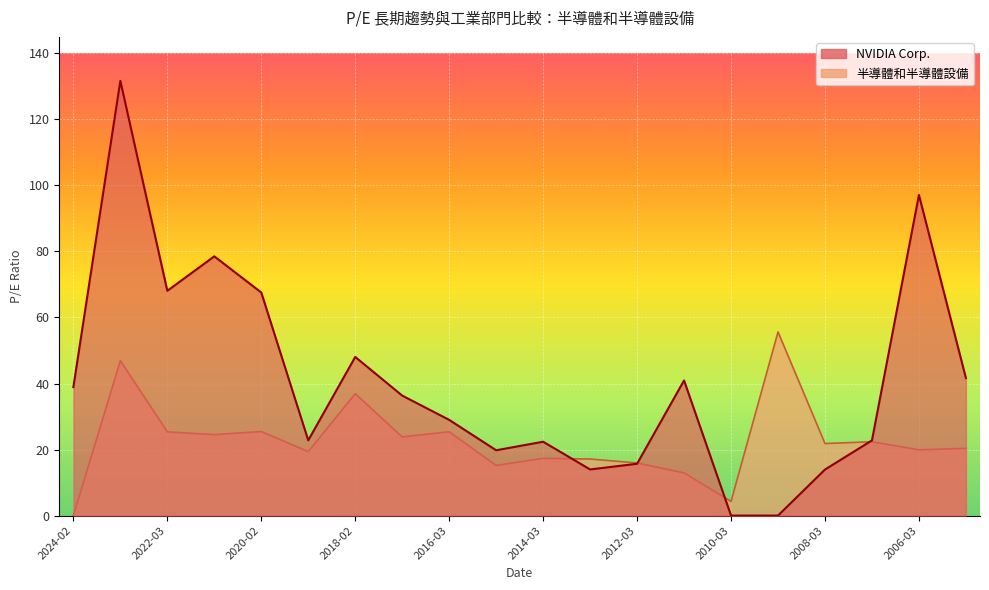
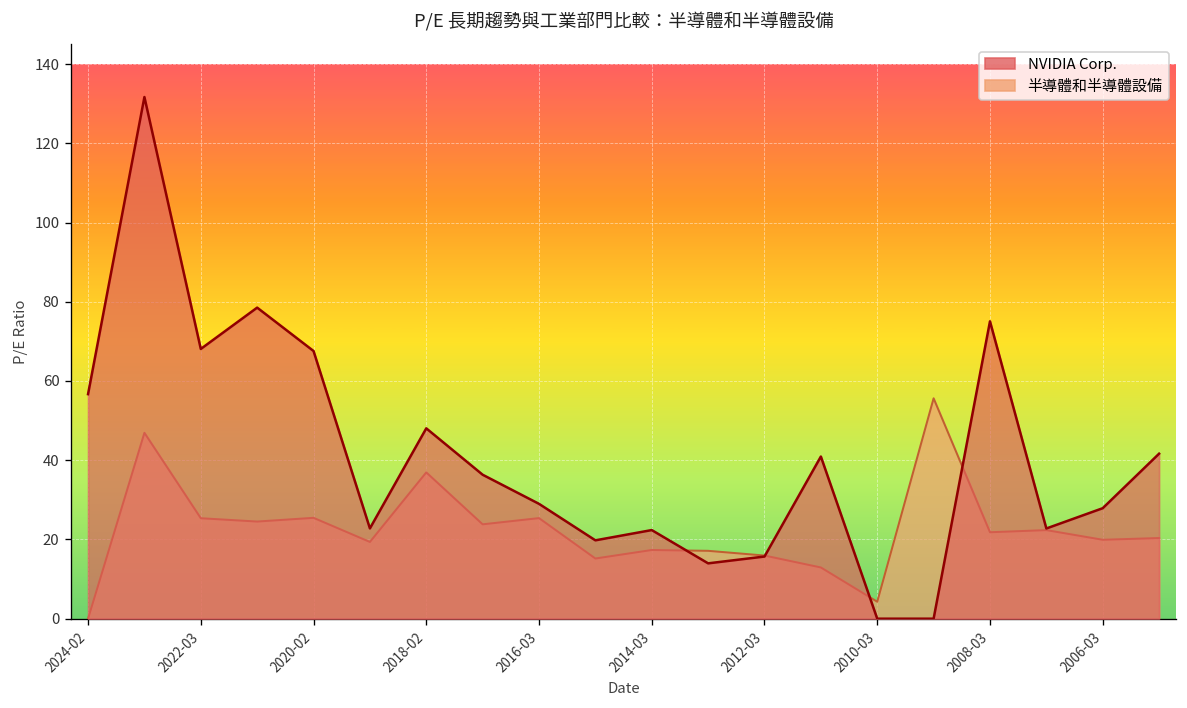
  {
    "半導體和半導體設備": {
      "2024-02": 0,
      "2022-03": 25,
      "2020-02": 25,
      "2018-02": 37,
      "2016-03": 25,
      "2014-03": 17,
      "2010-03": 4,
      "2008-03": 22,
      "2006-03": 20
    },
    "NVIDIA Corp.": {
-     "2024-02": 39,
+     "2024-02": 57,
      "2022-03": 68,
      "2020-02": 68,
      "2018-02": 48,
      "2016-03": 29,
      "2014-03": 22,
      "2010-03": 0,
-     "2008-03": 14,
-     "2006-03": 97
+     "2008-03": 75,
+     "2006-03": 28
    }
  }
